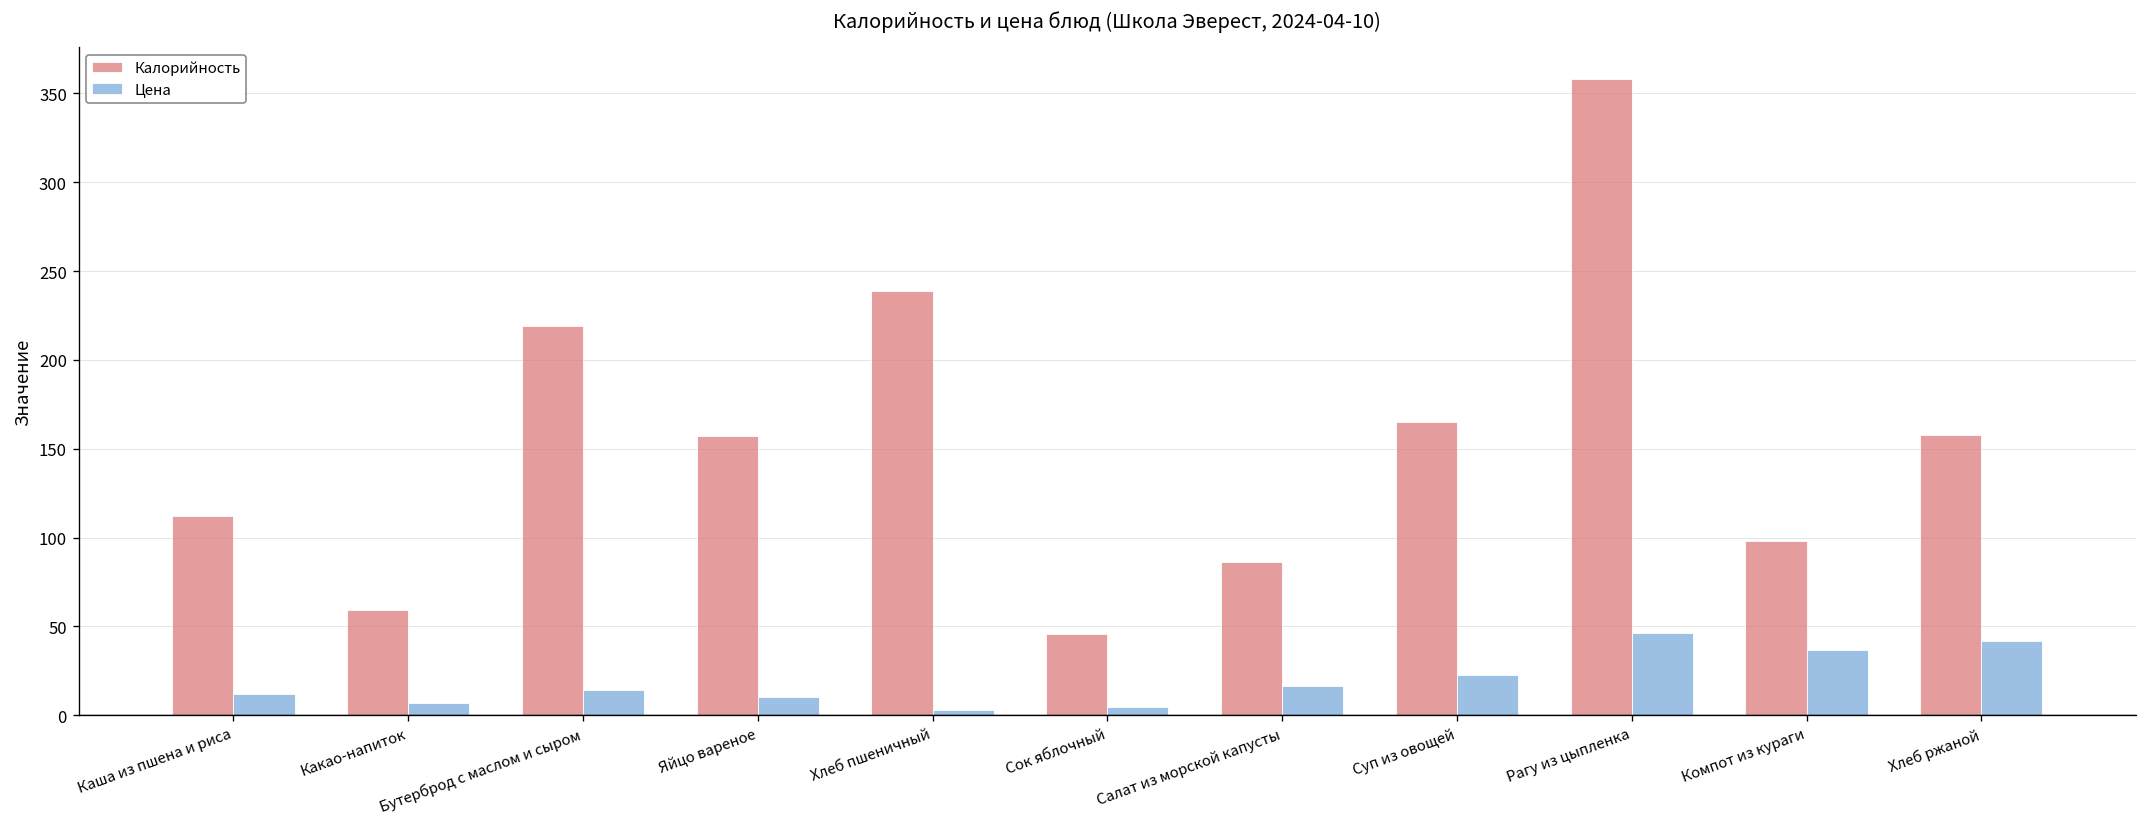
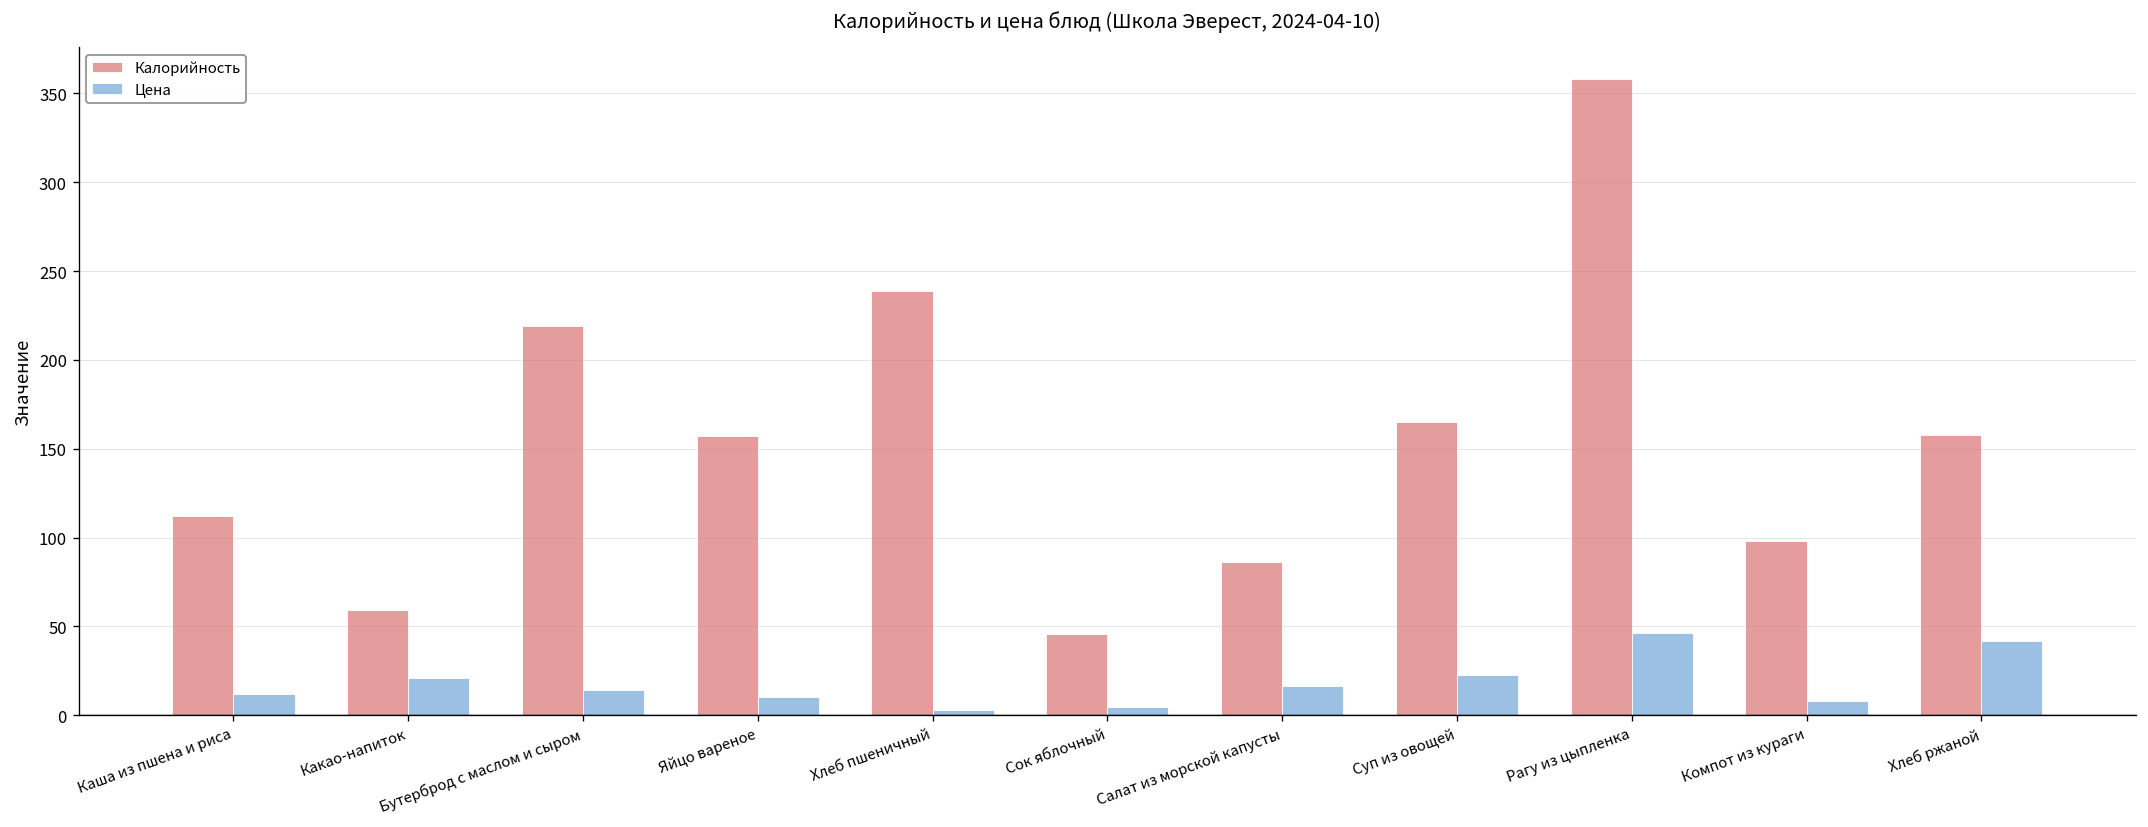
  {
    "Калорийность": {
      "Каша из пшена и риса": 112,
      "Какао-напиток": 59,
      "Бутерброд с маслом и сыром": 219,
      "Яйцо вареное": 157,
      "Хлеб пшеничный": 239,
      "Сок яблочный": 46,
      "Салат из морской капусты": 86,
      "Суп из овощей": 165,
      "Рагу из цыпленка": 358,
      "Компот из кураги": 98,
      "Хлеб ржаной": 158
    },
    "Цена": {
      "Каша из пшена и риса": 12,
-     "Какао-напиток": 7,
+     "Какао-напиток": 21,
      "Бутерброд с маслом и сыром": 14,
      "Яйцо вареное": 10,
      "Хлеб пшеничный": 3,
      "Сок яблочный": 5,
      "Салат из морской капусты": 16,
      "Суп из овощей": 23,
      "Рагу из цыпленка": 46,
-     "Компот из кураги": 37,
+     "Компот из кураги": 8,
      "Хлеб ржаной": 42
    }
  }
